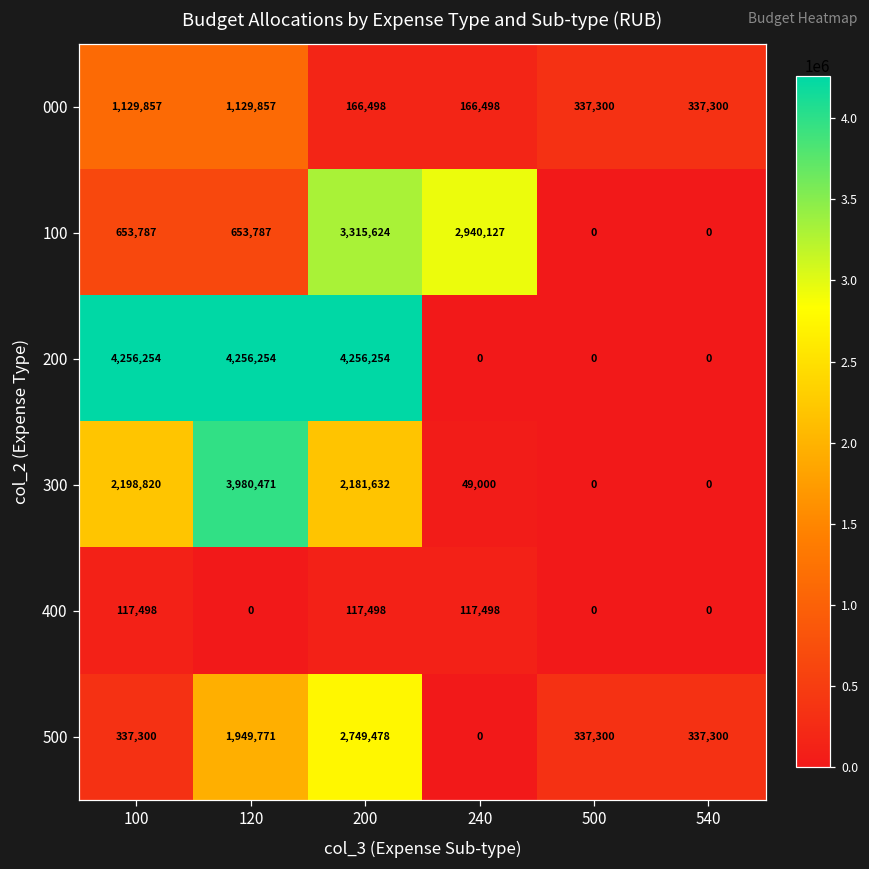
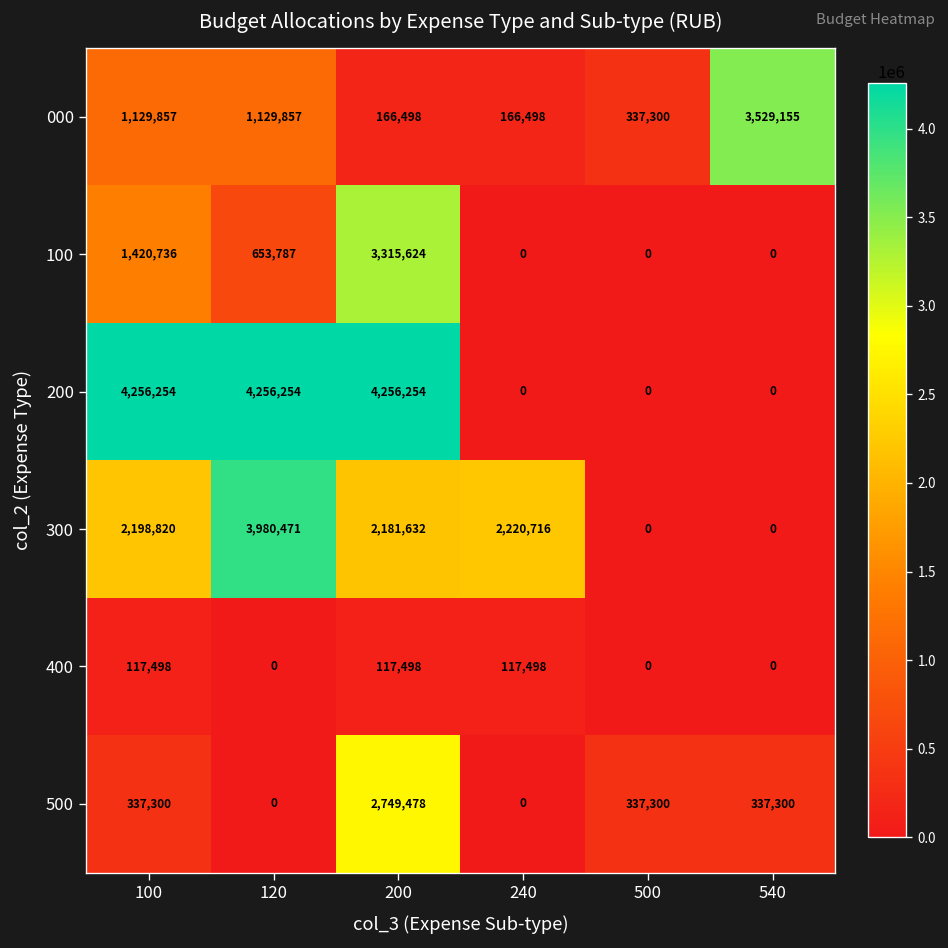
  {
    "000": {
      "100": "1,129,857",
      "120": "1,129,857",
      "200": "166,498",
      "240": "166,498",
      "500": "337,300",
-     "540": "337,300"
+     "540": "3,529,155"
    },
    "100": {
-     "100": "653,787",
+     "100": "1,420,736",
      "120": "653,787",
      "200": "3,315,624",
-     "240": "2,940,127",
+     "240": "0",
      "500": "0",
      "540": "0"
    },
    "200": {
      "100": "4,256,254",
      "120": "4,256,254",
      "200": "4,256,254",
      "240": "0",
      "500": "0",
      "540": "0"
    },
    "300": {
      "100": "2,198,820",
      "120": "3,980,471",
      "200": "2,181,632",
-     "240": "49,000",
+     "240": "2,220,716",
      "500": "0",
      "540": "0"
    },
    "400": {
      "100": "117,498",
      "120": "0",
      "200": "117,498",
      "240": "117,498",
      "500": "0",
      "540": "0"
    },
    "500": {
      "100": "337,300",
-     "120": "1,949,771",
+     "120": "0",
      "200": "2,749,478",
      "240": "0",
      "500": "337,300",
      "540": "337,300"
    }
  }
